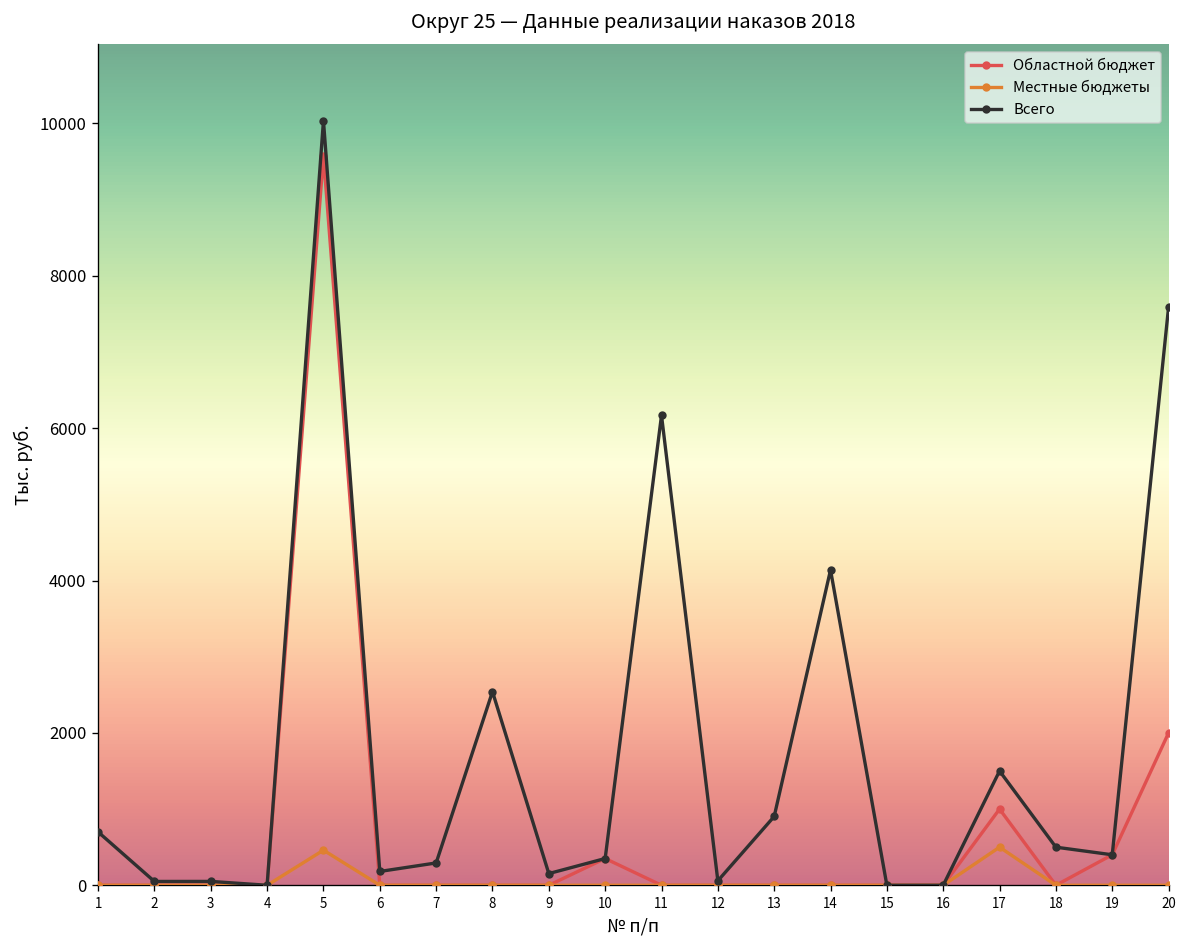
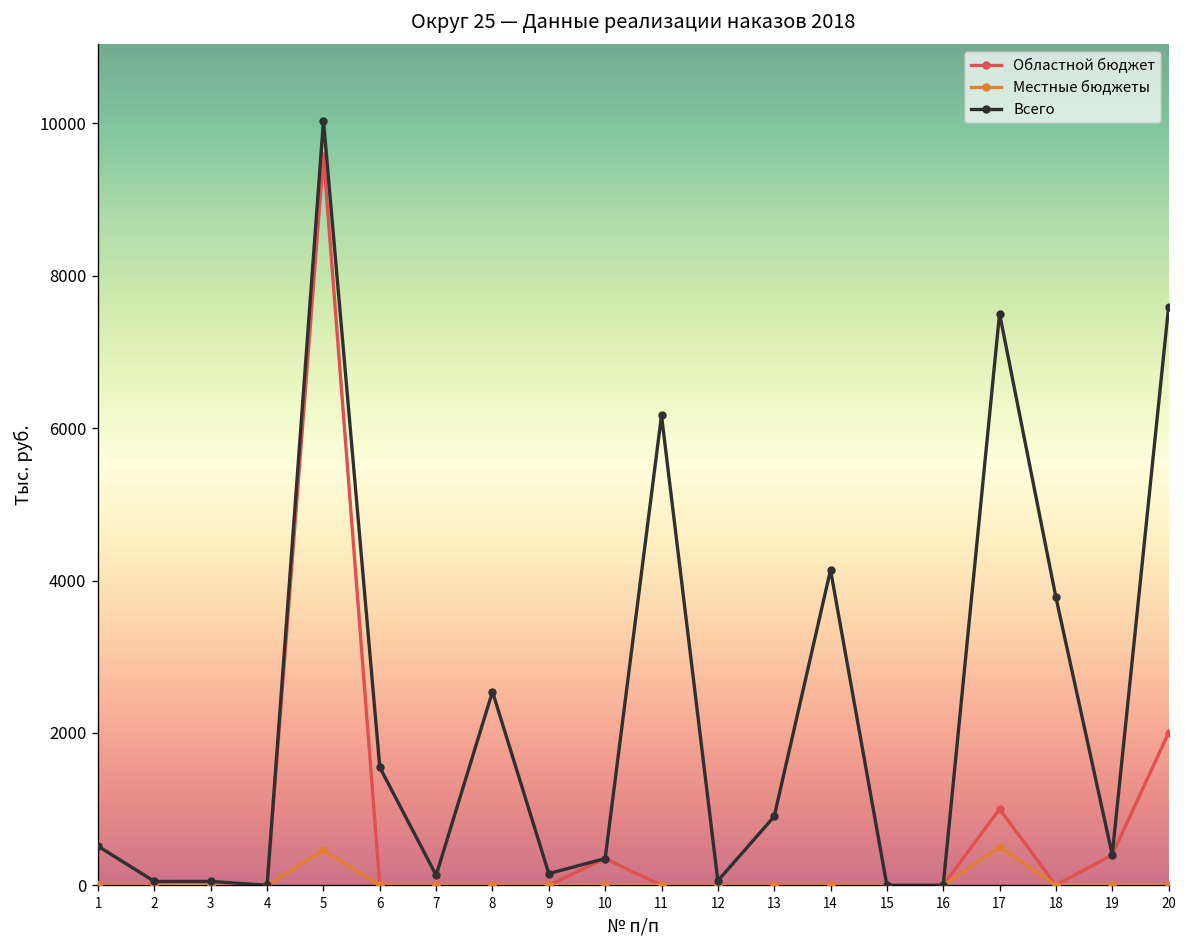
  {
    "Всего": {
-     "1": 700,
+     "1": 500,
      "2": 100,
      "3": 100,
      "5": 10000,
-     "6": 200,
-     "7": 300,
+     "6": 1500,
+     "7": 100,
      "8": 2500,
      "9": 200,
      "11": 6200,
      "12": 100,
      "13": 900,
      "14": 4100,
-     "17": 1500,
-     "18": 500,
+     "17": 7500,
+     "18": 3800,
      "20": 7600
    }
  }
